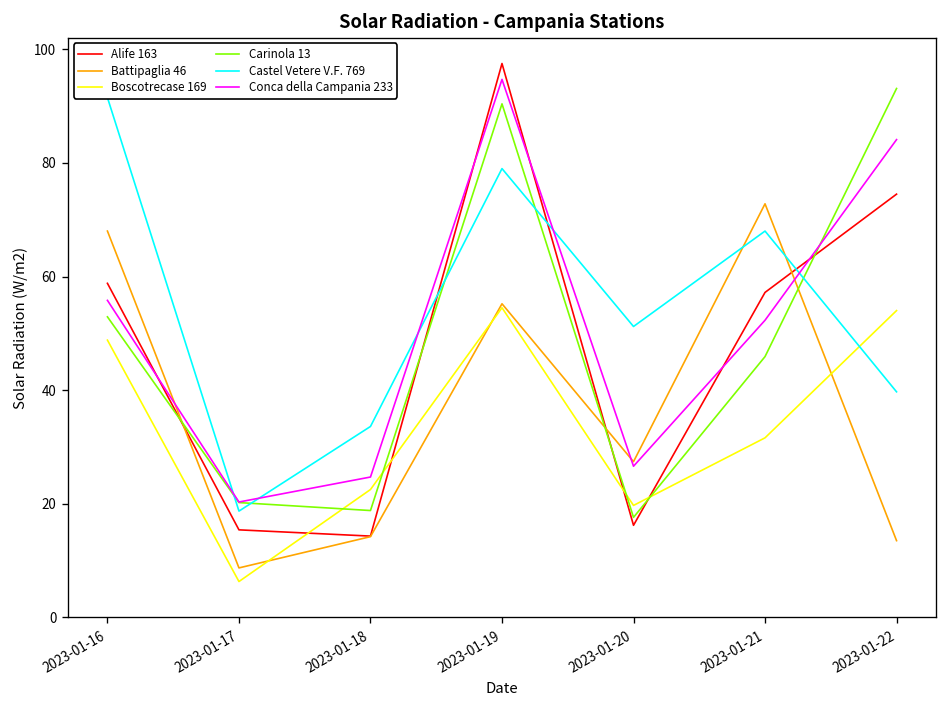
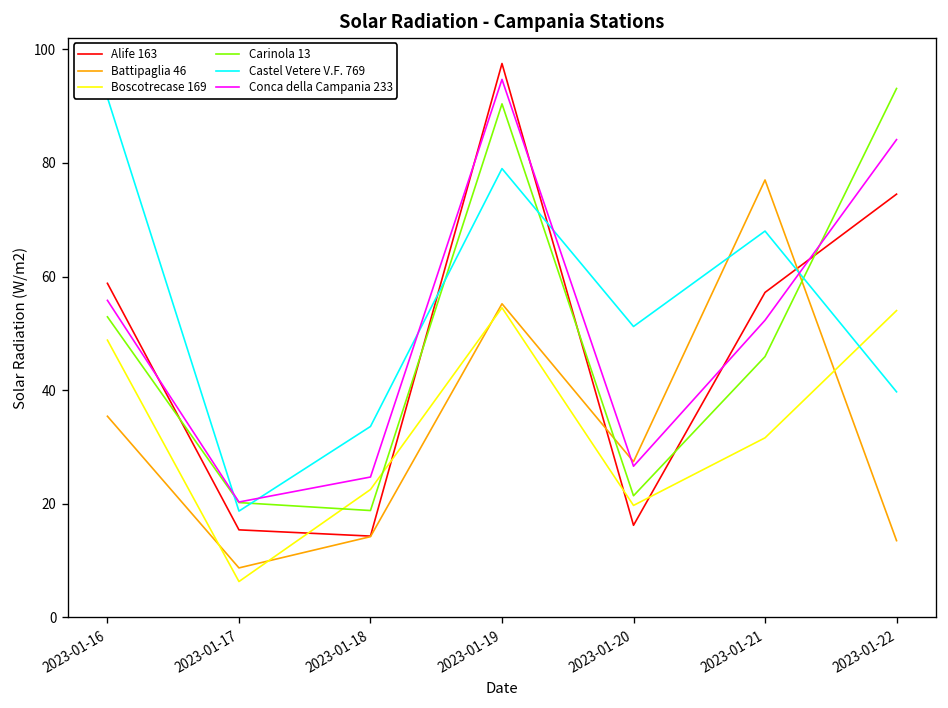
  {
    "Alife 163": {
      "2023-01-16": 59,
      "2023-01-17": 15,
      "2023-01-19": 98,
      "2023-01-20": 16,
      "2023-01-21": 57,
      "2023-01-22": 75
    },
    "Battipaglia 46": {
-     "2023-01-16": 68,
+     "2023-01-16": 35,
      "2023-01-17": 9,
      "2023-01-19": 55,
      "2023-01-20": 27,
-     "2023-01-21": 73,
+     "2023-01-21": 77,
      "2023-01-22": 14
    },
    "Boscotrecase 169": {
      "2023-01-16": 49,
      "2023-01-17": 6,
      "2023-01-18": 23,
      "2023-01-19": 55,
      "2023-01-20": 20,
      "2023-01-21": 32,
      "2023-01-22": 54
    },
    "Carinola 13": {
      "2023-01-16": 53,
      "2023-01-18": 19,
      "2023-01-19": 90,
-     "2023-01-20": 18,
+     "2023-01-20": 21,
      "2023-01-21": 46,
      "2023-01-22": 93
    },
    "Castel Vetere V.F. 769": {
      "2023-01-16": 92,
      "2023-01-17": 19,
      "2023-01-18": 34,
      "2023-01-19": 79,
      "2023-01-20": 51,
      "2023-01-21": 68,
      "2023-01-22": 40
    },
    "Conca della Campania 233": {
      "2023-01-16": 56,
      "2023-01-18": 25,
      "2023-01-19": 95,
      "2023-01-20": 27,
      "2023-01-21": 52,
      "2023-01-22": 84
    }
  }
